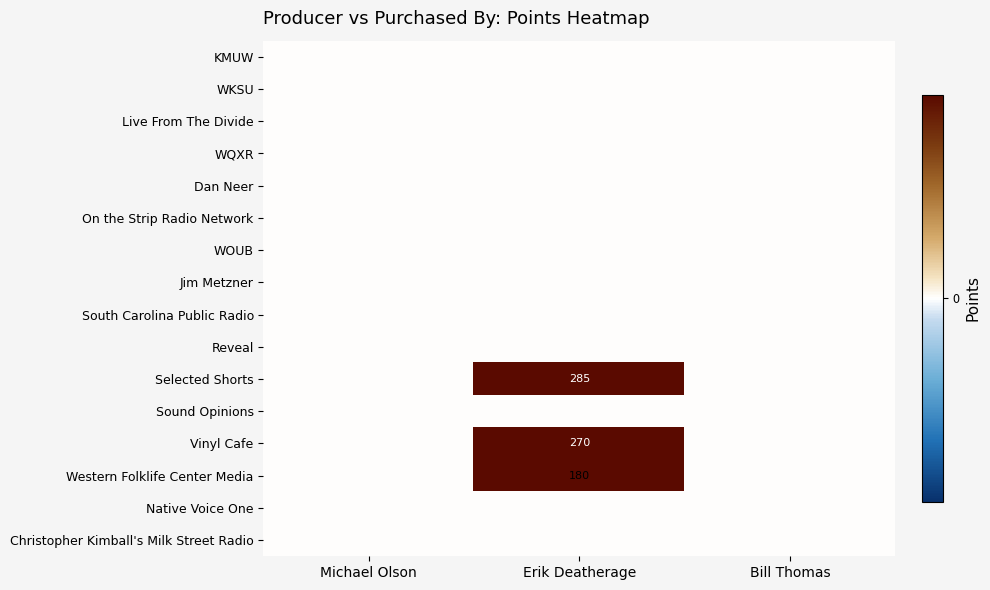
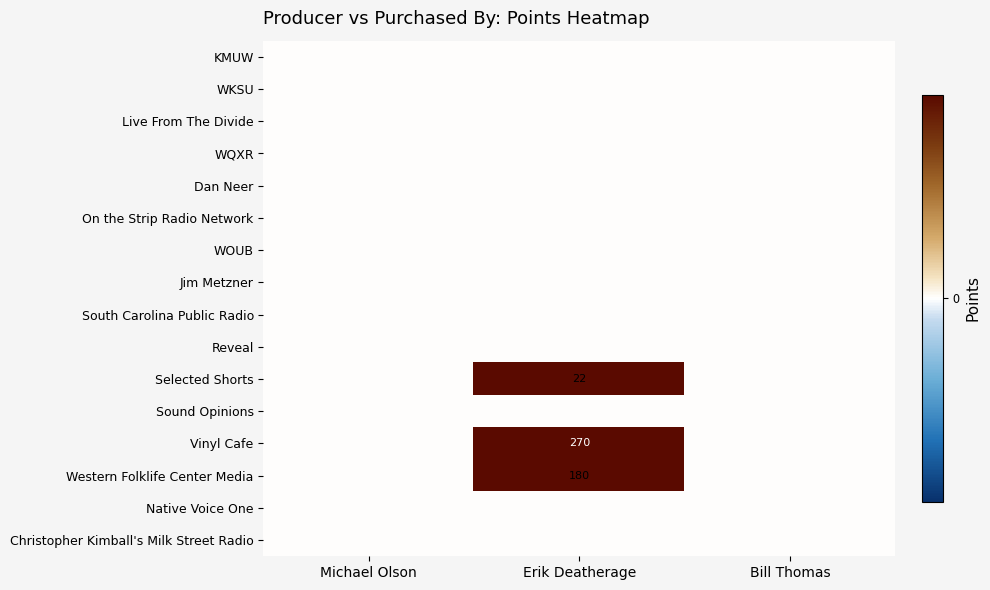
  {
    "Selected Shorts": {
-     "Erik Deatherage": 285
+     "Erik Deatherage": 22
    },
    "Vinyl Cafe": {
      "Erik Deatherage": 270
    },
    "Western Folklife Center Media": {
      "Erik Deatherage": 180
    }
  }
